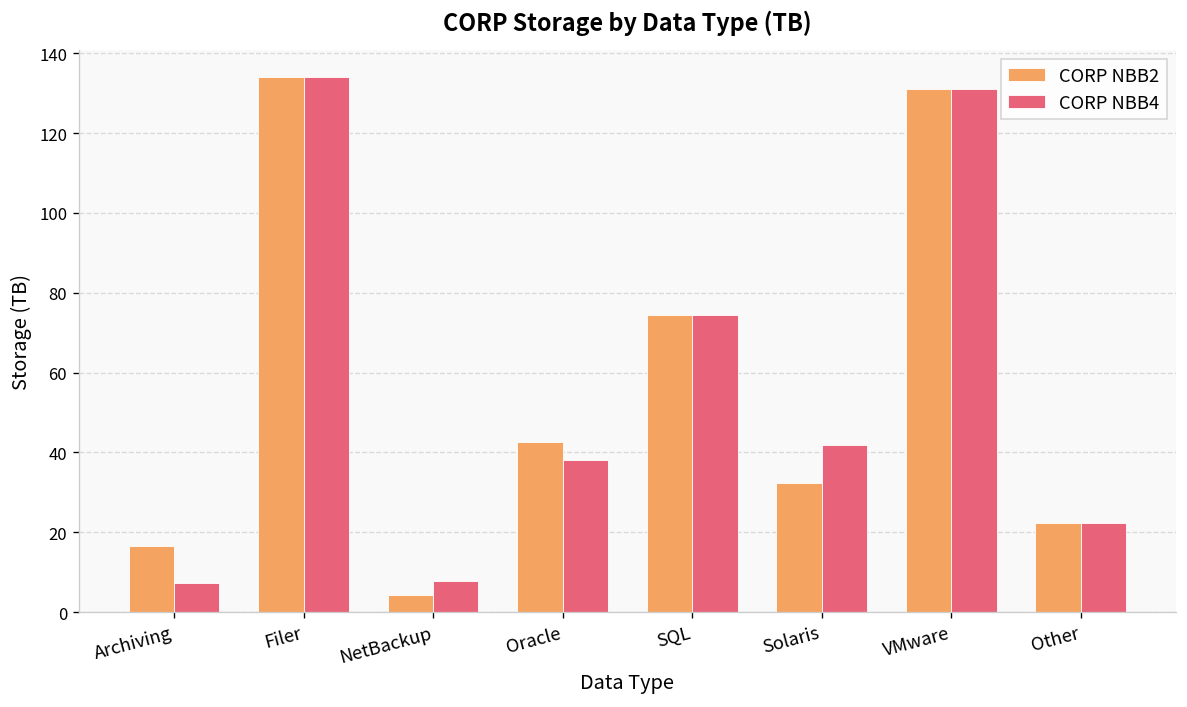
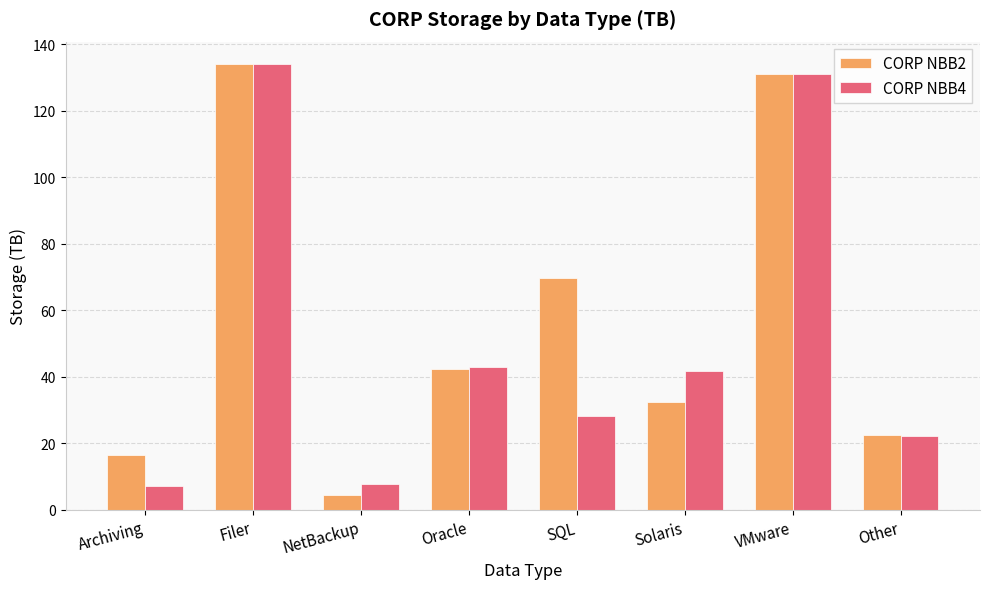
  {
    "CORP NBB2": {
      "Archiving": 17,
      "Filer": 134,
      "NetBackup": 4,
      "Oracle": 42,
-     "SQL": 74,
+     "SQL": 70,
      "Solaris": 32,
      "VMware": 131,
      "Other": 22
    },
    "CORP NBB4": {
      "Archiving": 7,
      "Filer": 134,
      "NetBackup": 8,
-     "Oracle": 38,
-     "SQL": 74,
+     "Oracle": 43,
+     "SQL": 28,
      "Solaris": 42,
      "VMware": 131,
      "Other": 22
    }
  }
